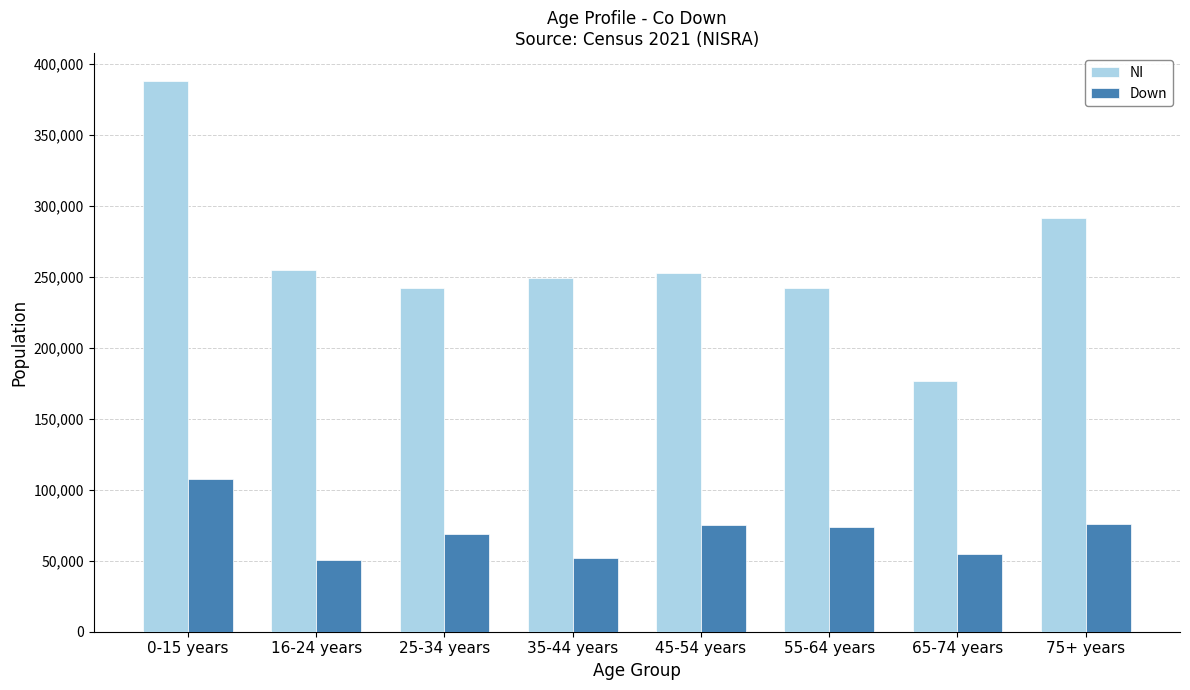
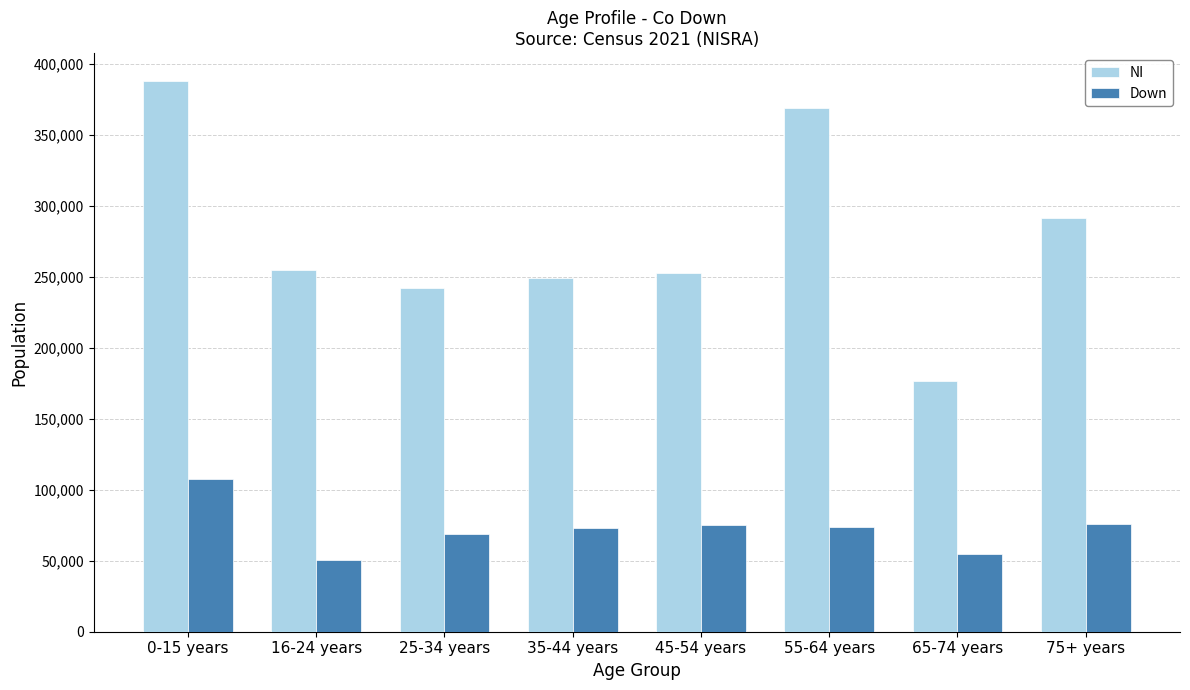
  {
    "NI": {
      "0-15 years": "388,000",
      "16-24 years": "255,000",
      "25-34 years": "242,000",
      "35-44 years": "249,000",
      "45-54 years": "253,000",
-     "55-64 years": "242,000",
+     "55-64 years": "369,000",
      "65-74 years": "177,000",
      "75+ years": "291,000"
    },
    "Down": {
      "0-15 years": "108,000",
      "16-24 years": "51,000",
      "25-34 years": "69,000",
-     "35-44 years": "52,000",
+     "35-44 years": "73,000",
      "45-54 years": "75,000",
      "55-64 years": "74,000",
      "65-74 years": "55,000",
      "75+ years": "76,000"
    }
  }
